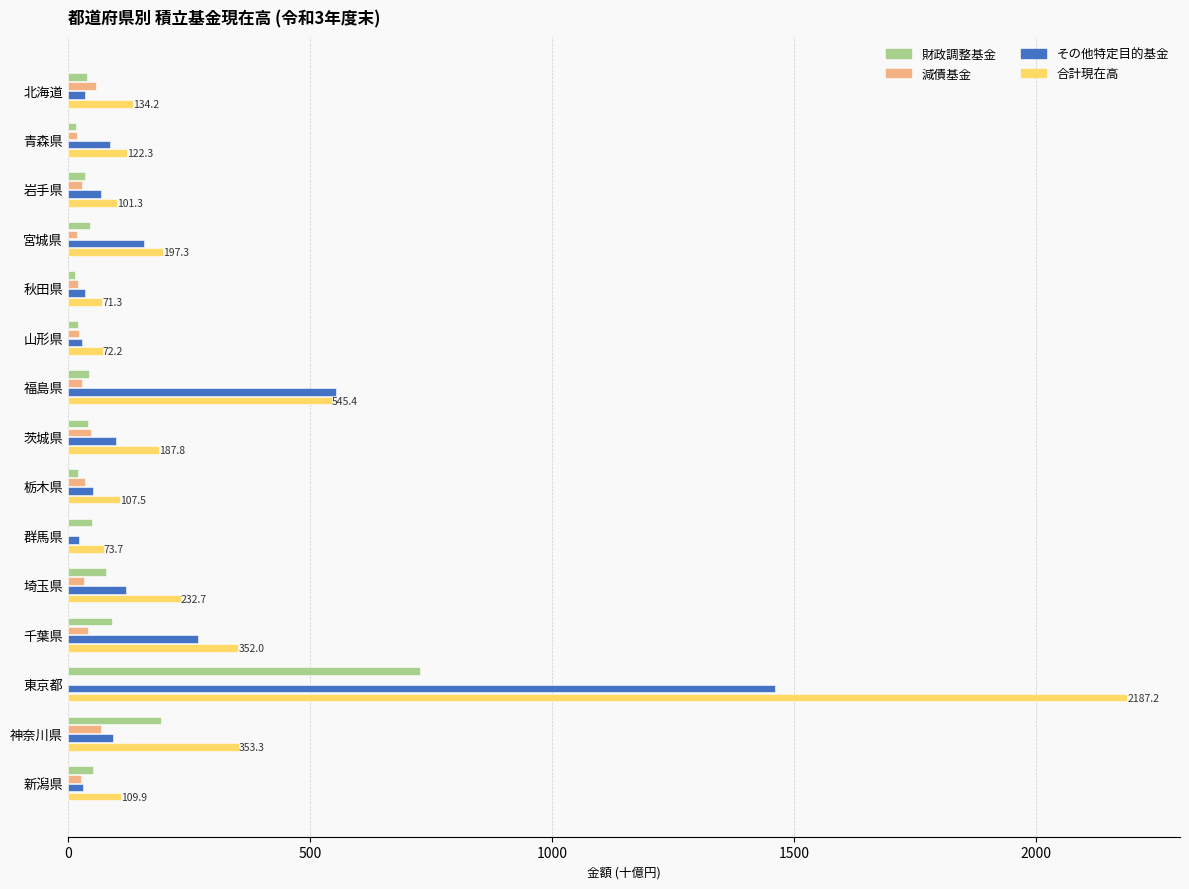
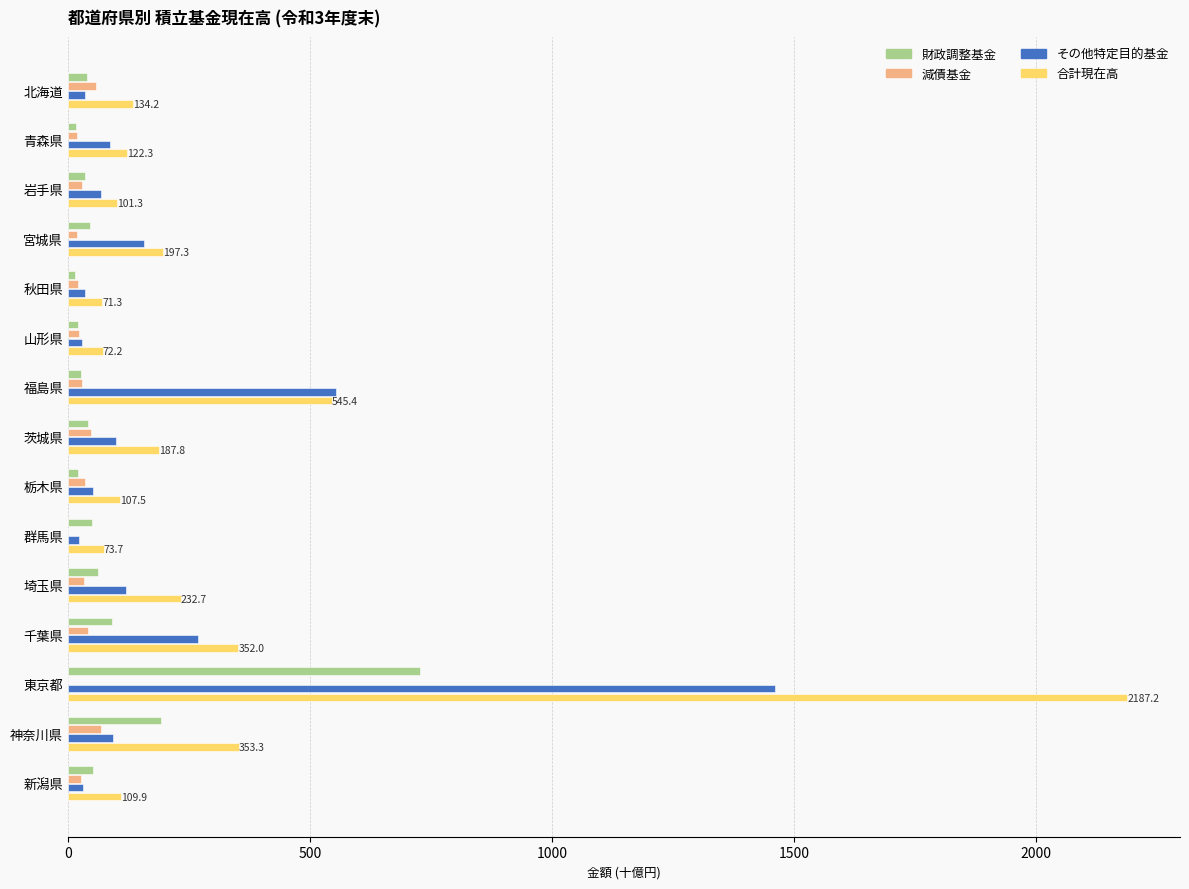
  {
    "財政調整基金": {
      "北海道": 40,
      "青森県": 20,
      "岩手県": 30,
      "宮城県": 50,
      "秋田県": 10,
      "山形県": 20,
-     "福島県": 40,
+     "福島県": 30,
      "茨城県": 40,
      "栃木県": 20,
      "群馬県": 50,
-     "埼玉県": 80,
+     "埼玉県": 60,
      "千葉県": 90,
      "東京都": 730,
      "神奈川県": 190,
      "新潟県": 50
    },
    "その他特定目的基金": {
      "北海道": 40,
      "青森県": 90,
      "岩手県": 70,
      "宮城県": 160,
      "秋田県": 40,
      "山形県": 30,
      "福島県": 550,
      "茨城県": 100,
      "栃木県": 50,
      "群馬県": 20,
      "埼玉県": 120,
      "千葉県": 270,
      "東京都": 1460,
      "神奈川県": 90,
      "新潟県": 30
    }
  }
